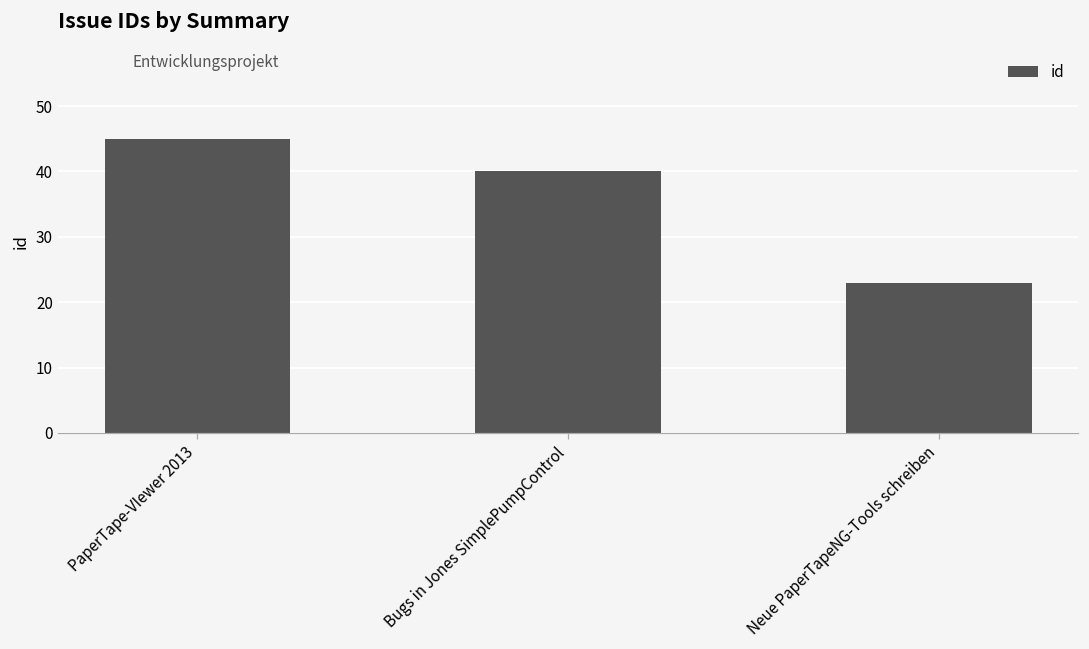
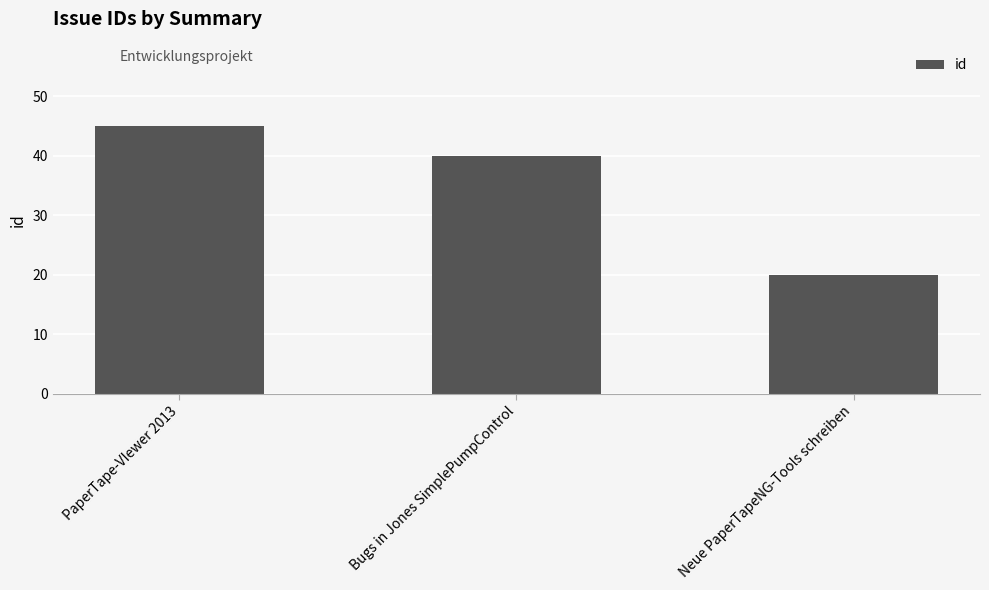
  {
    "PaperTape-VIewer 2013": 45,
    "Bugs in Jones SimplePumpControl": 40,
-   "Neue PaperTapeNG-Tools schreiben": 23
+   "Neue PaperTapeNG-Tools schreiben": 20
  }
